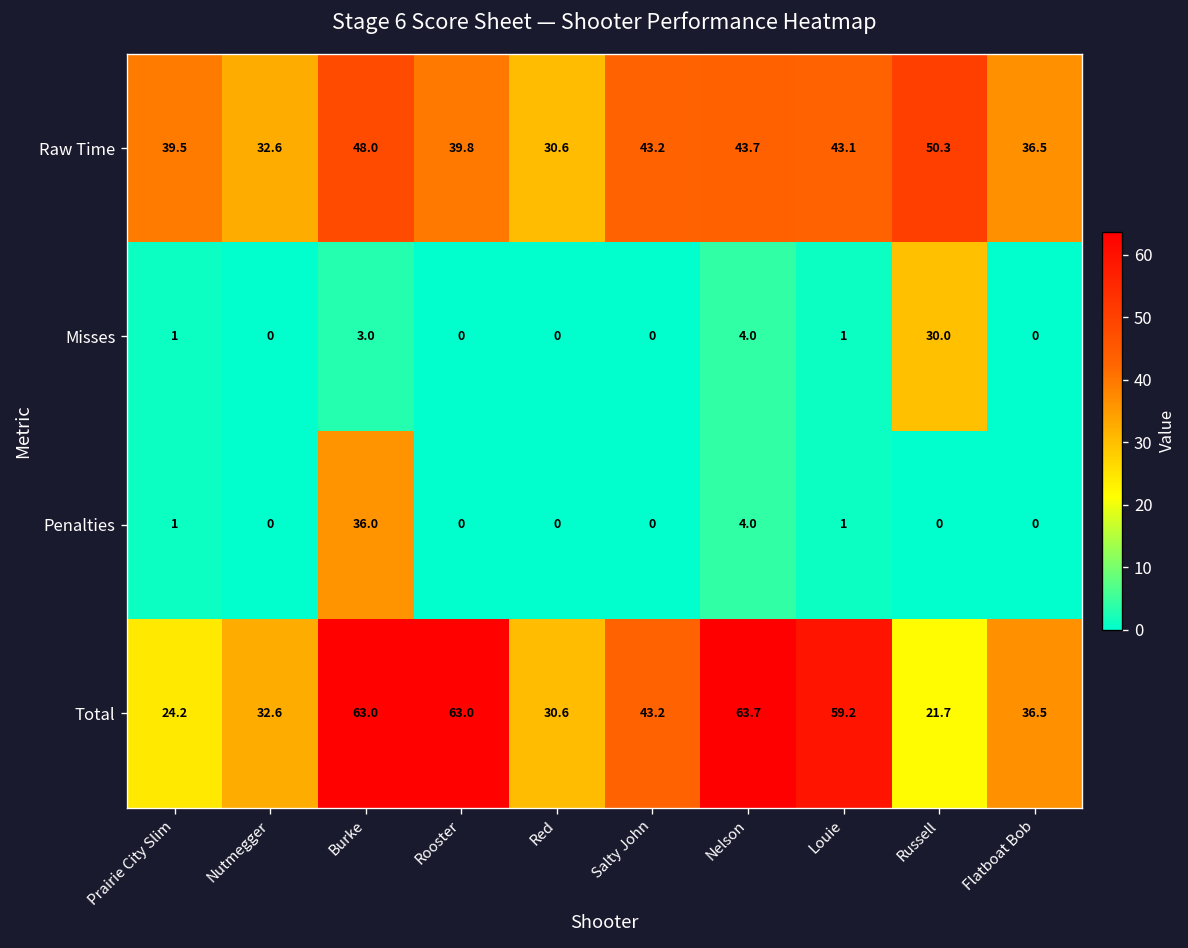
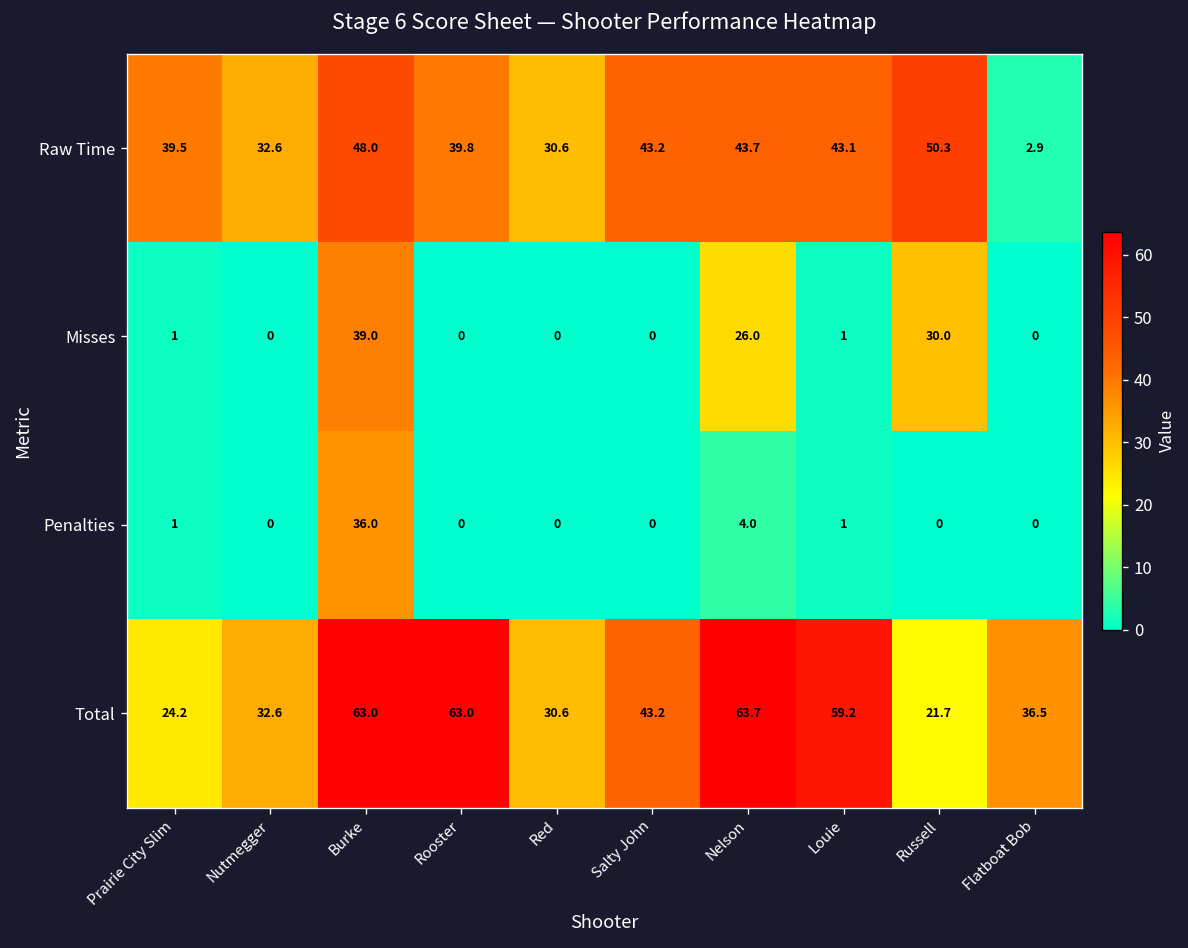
  {
    "Raw Time": {
      "Prairie City Slim": 39.5,
      "Nutmegger": 32.6,
      "Burke": 48.0,
      "Rooster": 39.8,
      "Red": 30.6,
      "Salty John": 43.2,
      "Nelson": 43.7,
      "Louie": 43.1,
      "Russell": 50.3,
-     "Flatboat Bob": 36.5
+     "Flatboat Bob": 2.9
    },
    "Misses": {
      "Prairie City Slim": 1,
      "Nutmegger": 0,
-     "Burke": 3.0,
+     "Burke": 39.0,
      "Rooster": 0,
      "Red": 0,
      "Salty John": 0,
-     "Nelson": 4.0,
+     "Nelson": 26.0,
      "Louie": 1,
      "Russell": 30.0,
      "Flatboat Bob": 0
    },
    "Penalties": {
      "Prairie City Slim": 1,
      "Nutmegger": 0,
      "Burke": 36.0,
      "Rooster": 0,
      "Red": 0,
      "Salty John": 0,
      "Nelson": 4.0,
      "Louie": 1,
      "Russell": 0,
      "Flatboat Bob": 0
    },
    "Total": {
      "Prairie City Slim": 24.2,
      "Nutmegger": 32.6,
      "Burke": 63.0,
      "Rooster": 63.0,
      "Red": 30.6,
      "Salty John": 43.2,
      "Nelson": 63.7,
      "Louie": 59.2,
      "Russell": 21.7,
      "Flatboat Bob": 36.5
    }
  }
